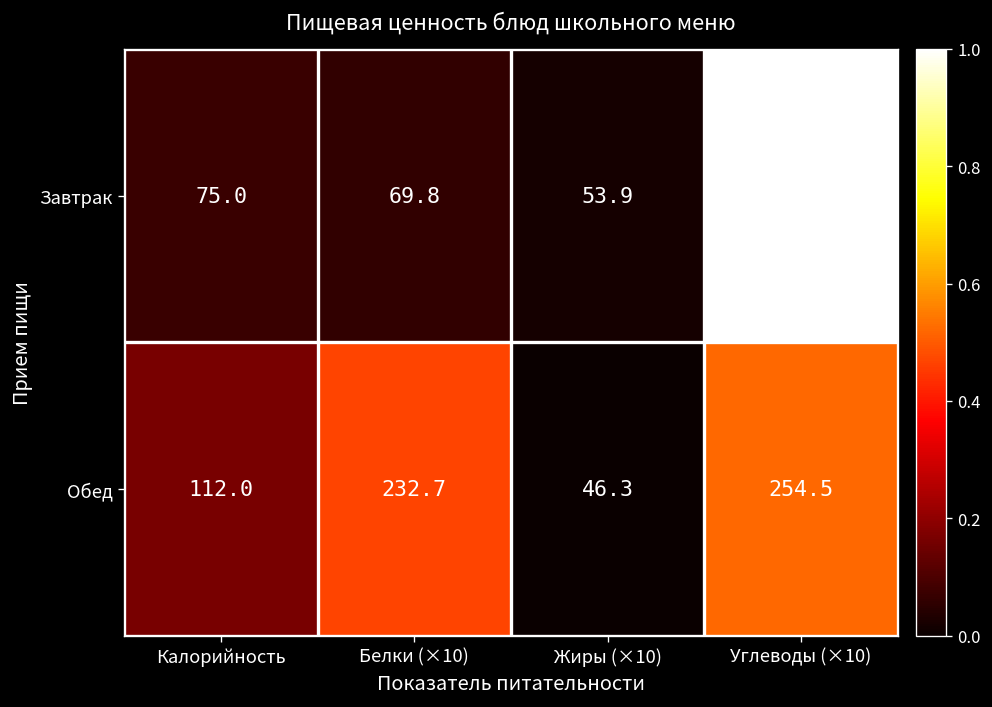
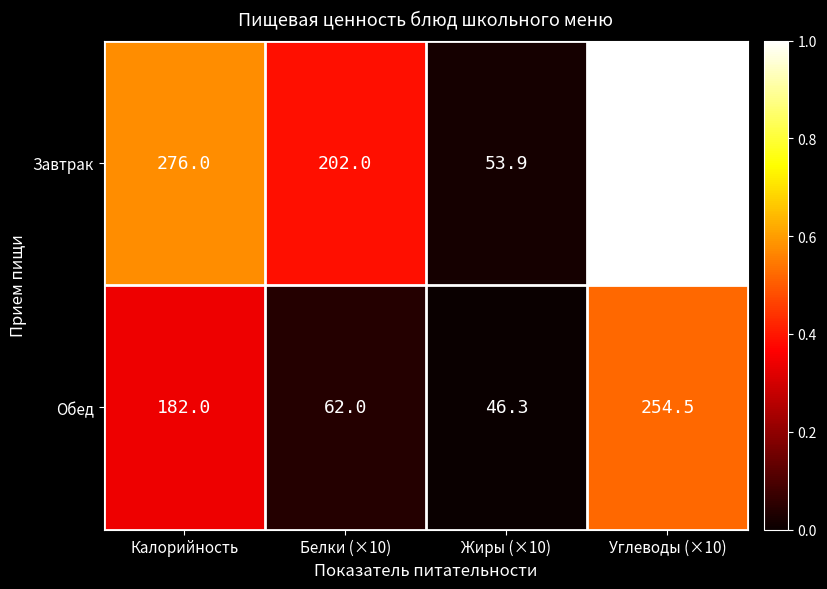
  {
    "Завтрак": {
-     "Калорийность": 75.0,
-     "Белки (×10)": 69.8,
+     "Калорийность": 276.0,
+     "Белки (×10)": 202.0,
      "Жиры (×10)": 53.9
    },
    "Обед": {
-     "Калорийность": 112.0,
-     "Белки (×10)": 232.7,
+     "Калорийность": 182.0,
+     "Белки (×10)": 62.0,
      "Жиры (×10)": 46.3,
      "Углеводы (×10)": 254.5
    }
  }
